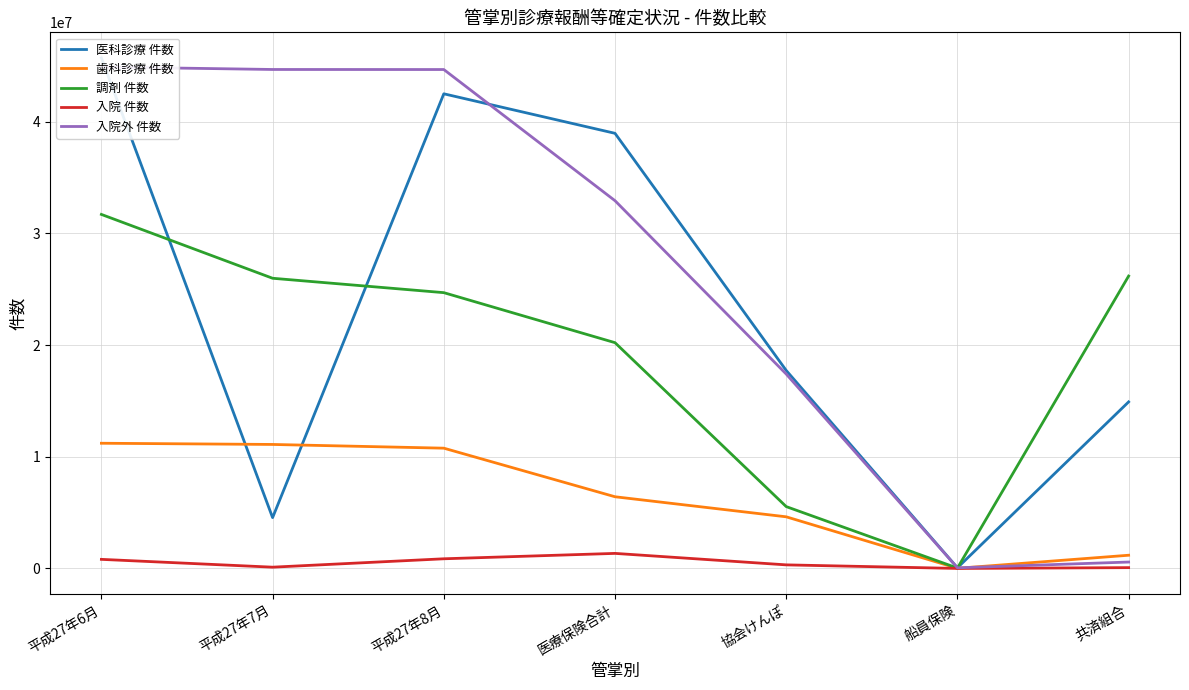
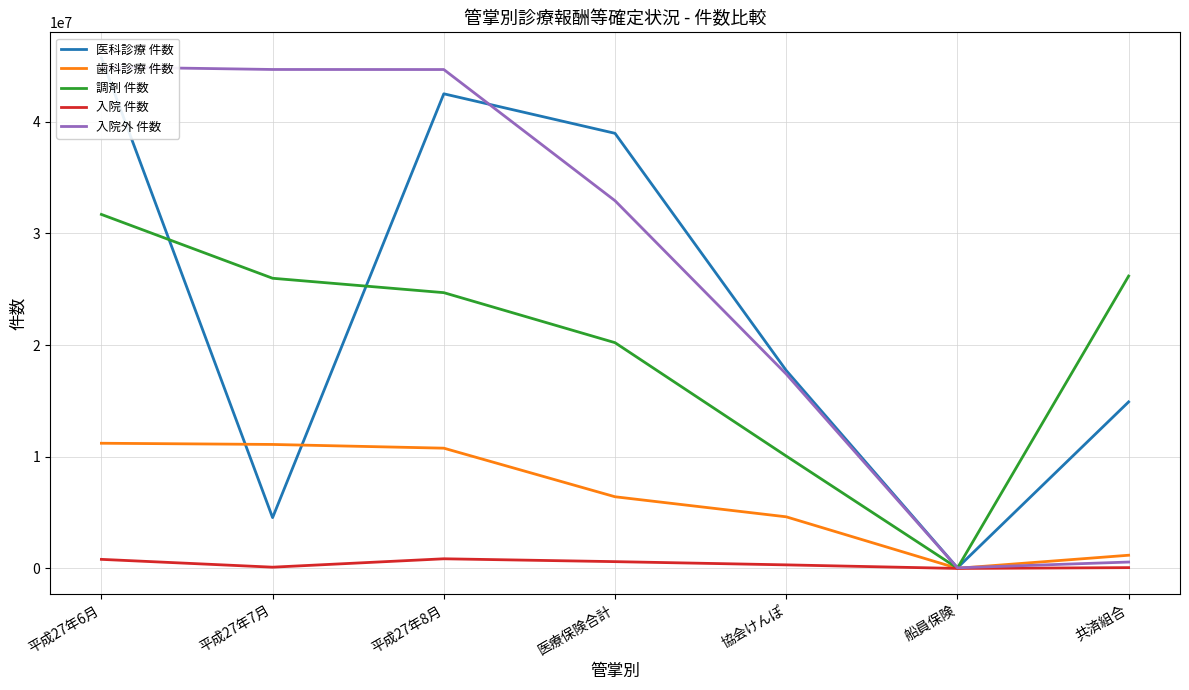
  {
    "医科診療 件数": {
      "平成27年7月": 4600000,
      "平成27年8月": 42500000,
      "医療保険合計": 39000000,
      "協会けんぽ": 17700000,
      "共済組合": 14900000
    },
    "歯科診療 件数": {
      "平成27年6月": 11200000,
      "平成27年7月": 11100000,
      "平成27年8月": 10800000,
      "医療保険合計": 6400000,
      "協会けんぽ": 4600000,
      "共済組合": 1200000
    },
    "調剤 件数": {
      "平成27年6月": 31700000,
      "平成27年7月": 26000000,
      "平成27年8月": 24700000,
      "医療保険合計": 20200000,
-     "協会けんぽ": 5500000,
+     "協会けんぽ": 10100000,
      "共済組合": 26200000
    },
    "入院 件数": {
      "平成27年6月": 800000,
      "平成27年7月": 100000,
      "平成27年8月": 900000,
-     "医療保険合計": 1300000,
+     "医療保険合計": 600000,
      "協会けんぽ": 300000,
      "共済組合": 100000
    },
    "入院外 件数": {
      "平成27年7月": 44700000,
      "平成27年8月": 44700000,
      "医療保険合計": 32900000,
      "協会けんぽ": 17400000,
      "共済組合": 600000
    }
  }
